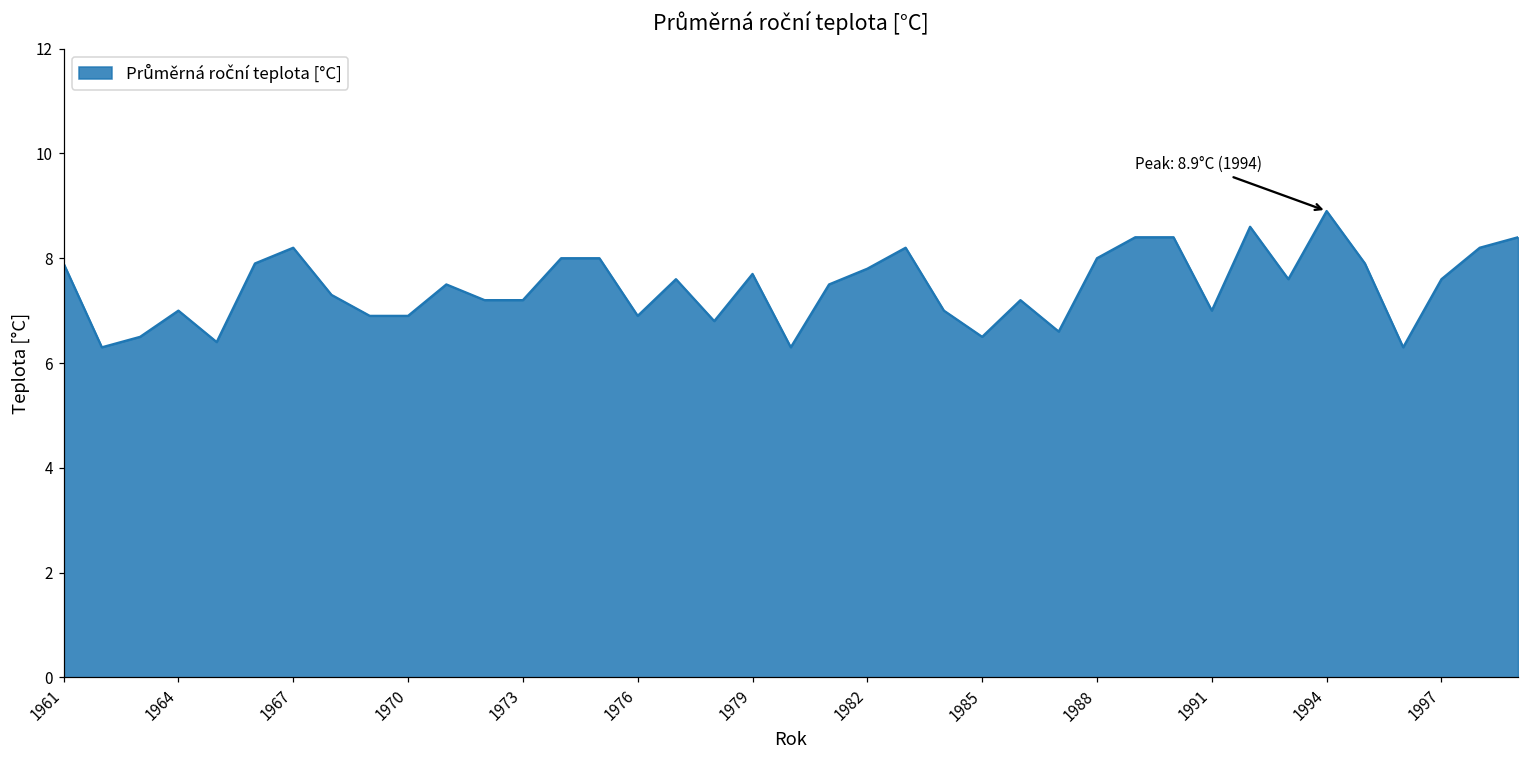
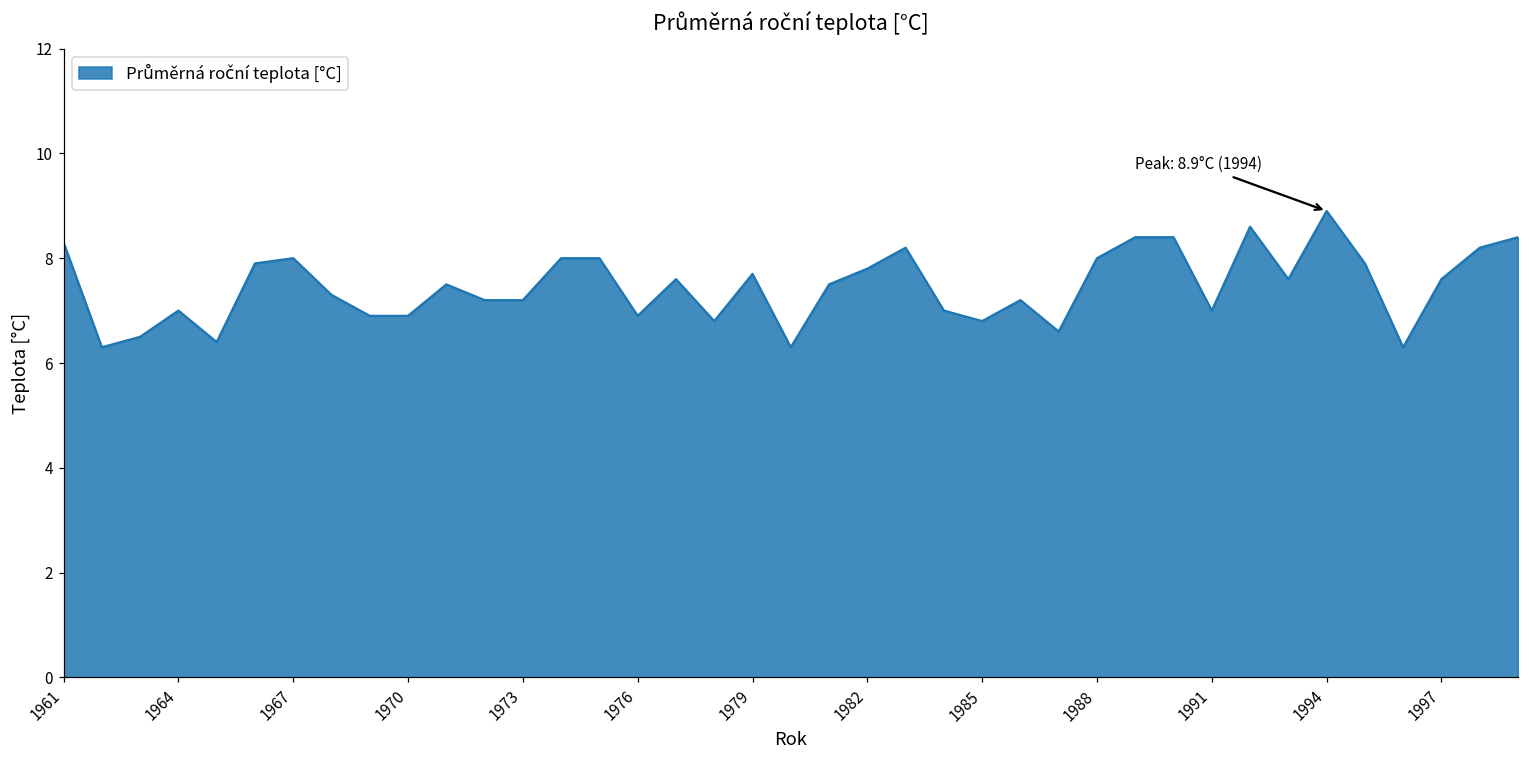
  {
-   "1961": 7.9,
+   "1961": 8.3,
    "1964": 7.0,
-   "1967": 8.2,
+   "1967": 8.0,
    "1970": 6.9,
    "1973": 7.2,
    "1976": 6.9,
    "1979": 7.7,
    "1982": 7.8,
-   "1985": 6.5,
+   "1985": 6.8,
    "1988": 8.0,
    "1991": 7.0,
    "1997": 7.6
  }
